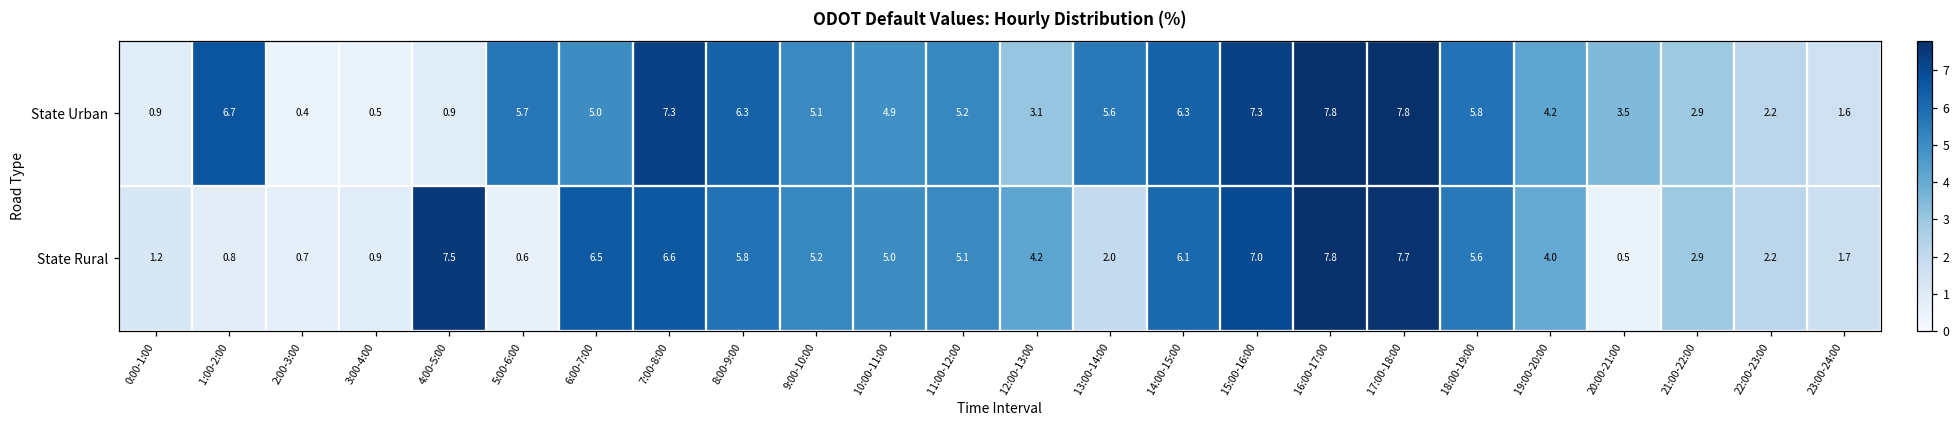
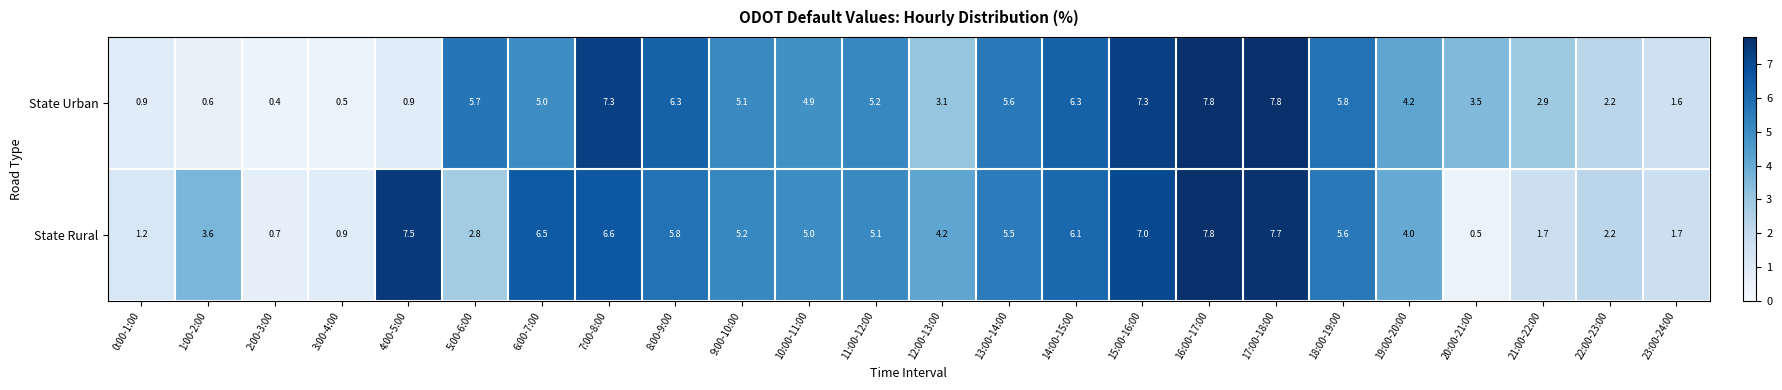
  {
    "State Urban": {
      "0:00-1:00": 0.9,
-     "1:00-2:00": 6.7,
+     "1:00-2:00": 0.6,
      "2:00-3:00": 0.4,
      "3:00-4:00": 0.5,
      "4:00-5:00": 0.9,
      "5:00-6:00": 5.7,
      "6:00-7:00": 5.0,
      "7:00-8:00": 7.3,
      "8:00-9:00": 6.3,
      "9:00-10:00": 5.1,
      "10:00-11:00": 4.9,
      "11:00-12:00": 5.2,
      "12:00-13:00": 3.1,
      "13:00-14:00": 5.6,
      "14:00-15:00": 6.3,
      "15:00-16:00": 7.3,
      "16:00-17:00": 7.8,
      "17:00-18:00": 7.8,
      "18:00-19:00": 5.8,
      "19:00-20:00": 4.2,
      "20:00-21:00": 3.5,
      "21:00-22:00": 2.9,
      "22:00-23:00": 2.2,
      "23:00-24:00": 1.6
    },
    "State Rural": {
      "0:00-1:00": 1.2,
-     "1:00-2:00": 0.8,
+     "1:00-2:00": 3.6,
      "2:00-3:00": 0.7,
      "3:00-4:00": 0.9,
      "4:00-5:00": 7.5,
-     "5:00-6:00": 0.6,
+     "5:00-6:00": 2.8,
      "6:00-7:00": 6.5,
      "7:00-8:00": 6.6,
      "8:00-9:00": 5.8,
      "9:00-10:00": 5.2,
      "10:00-11:00": 5.0,
      "11:00-12:00": 5.1,
      "12:00-13:00": 4.2,
-     "13:00-14:00": 2.0,
+     "13:00-14:00": 5.5,
      "14:00-15:00": 6.1,
      "15:00-16:00": 7.0,
      "16:00-17:00": 7.8,
      "17:00-18:00": 7.7,
      "18:00-19:00": 5.6,
      "19:00-20:00": 4.0,
      "20:00-21:00": 0.5,
-     "21:00-22:00": 2.9,
+     "21:00-22:00": 1.7,
      "22:00-23:00": 2.2,
      "23:00-24:00": 1.7
    }
  }
